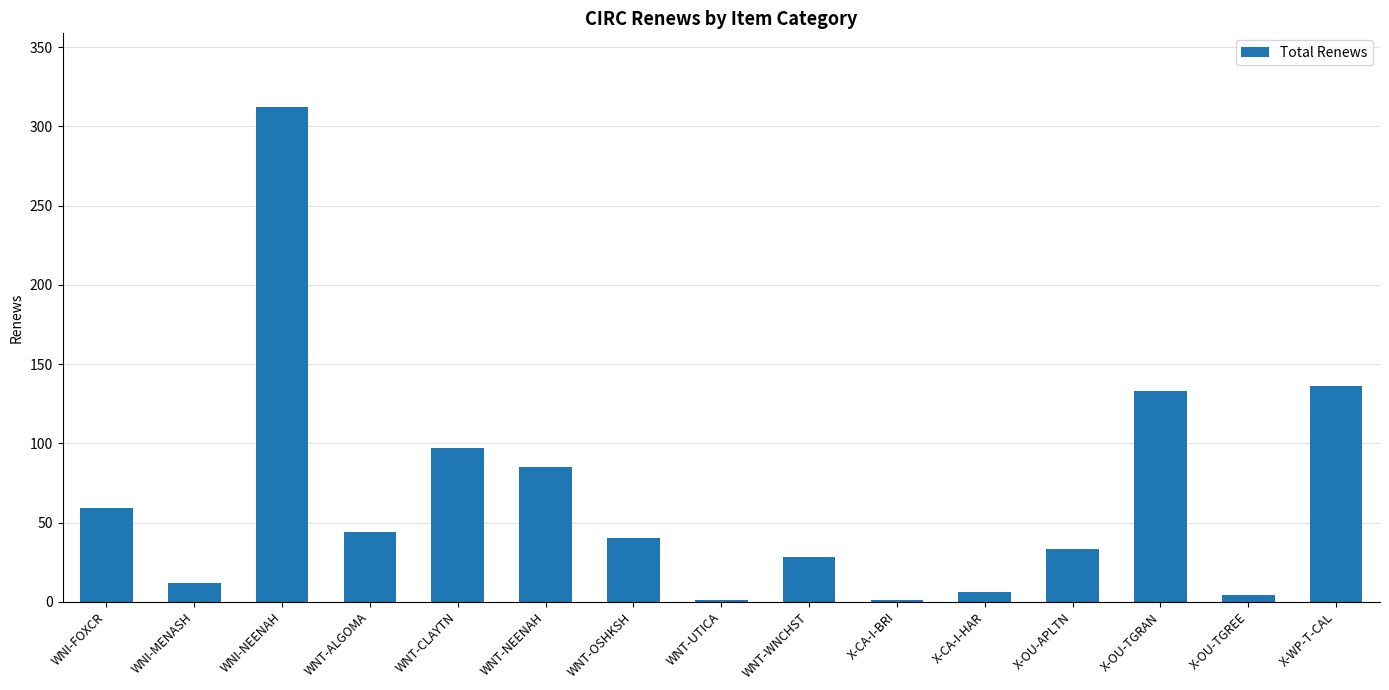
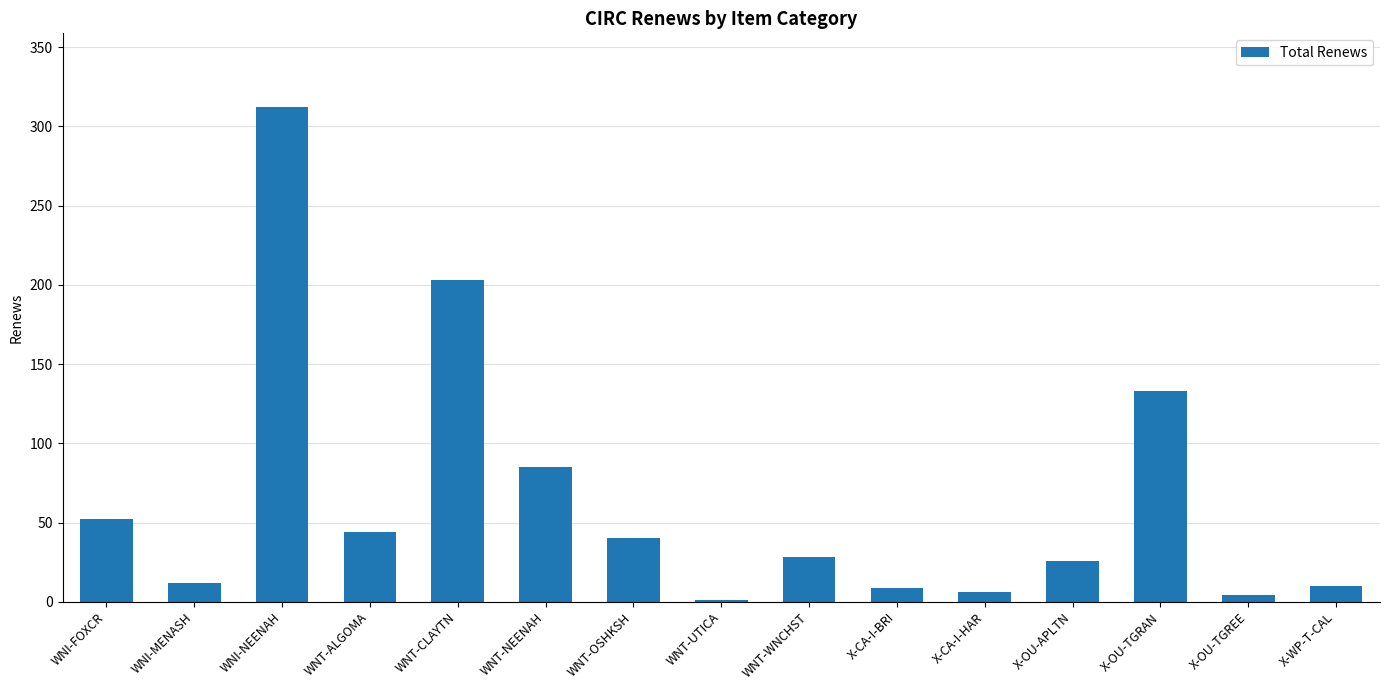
  {
-   "WNI-FOXCR": 59,
+   "WNI-FOXCR": 52,
    "WNI-MENASH": 12,
    "WNI-NEENAH": 312,
    "WNT-ALGOMA": 44,
-   "WNT-CLAYTN": 97,
+   "WNT-CLAYTN": 203,
    "WNT-NEENAH": 85,
    "WNT-OSHKSH": 40,
    "WNT-WNCHST": 28,
-   "X-CA-I-BRI": 1,
+   "X-CA-I-BRI": 9,
    "X-CA-I-HAR": 6,
-   "X-OU-APLTN": 33,
+   "X-OU-APLTN": 26,
    "X-OU-TGRAN": 133,
    "X-OU-TGREE": 4,
-   "X-WP-T-CAL": 136
+   "X-WP-T-CAL": 10
  }
